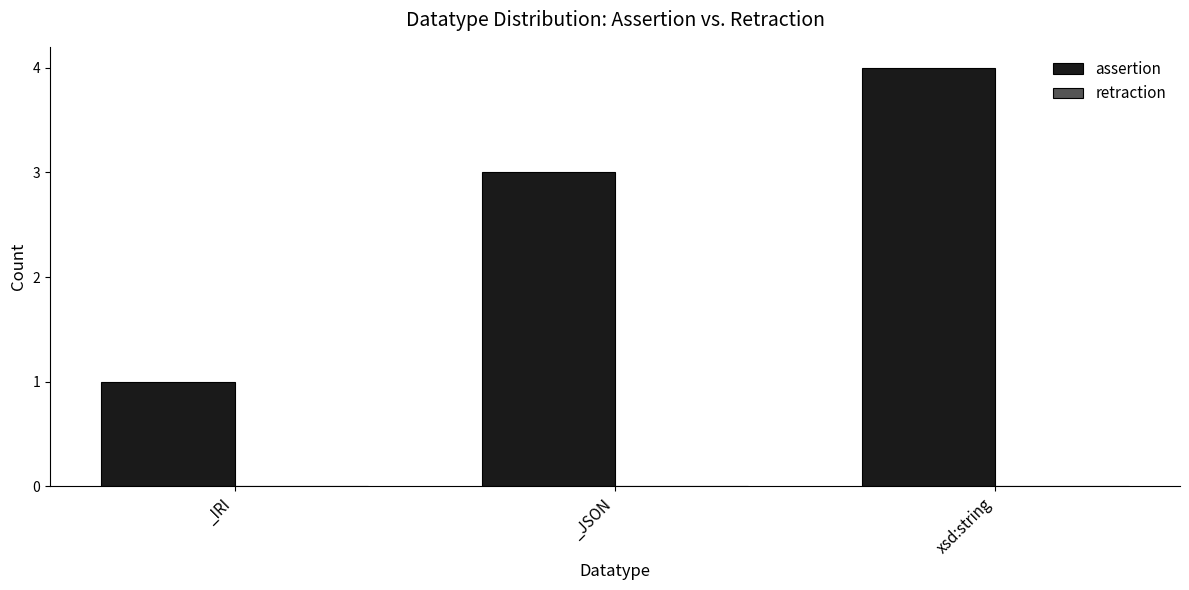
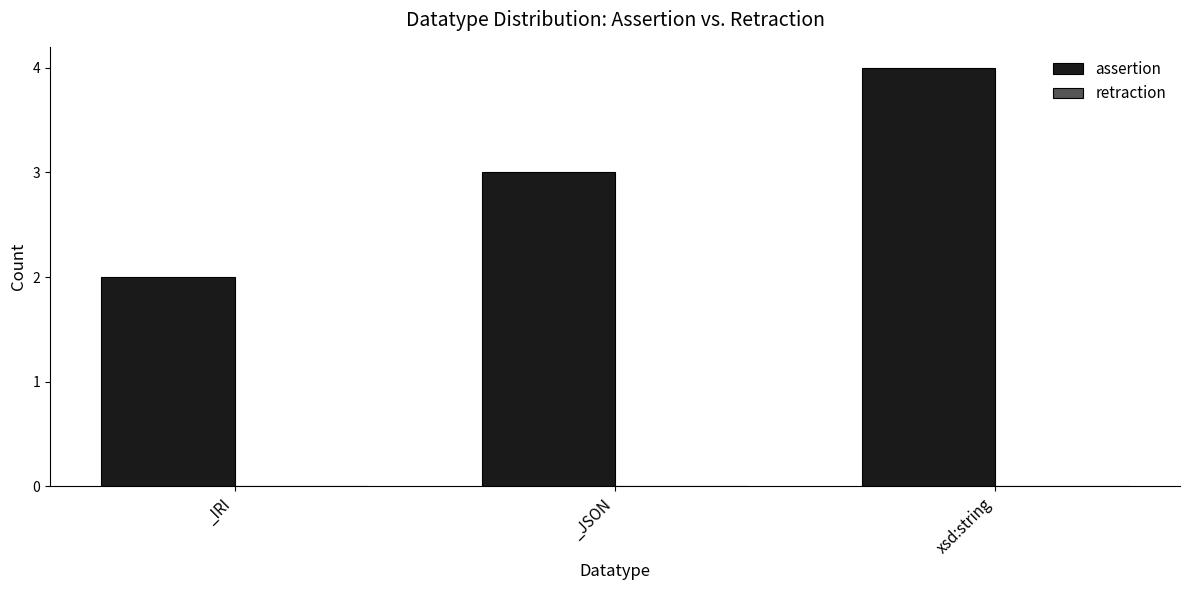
  {
    "assertion": {
-     "_IRI": 1,
+     "_IRI": 2,
      "_JSON": 3,
      "xsd:string": 4
    },
    "retraction": {
      "_IRI": 0,
      "_JSON": 0,
      "xsd:string": 0
    }
  }
